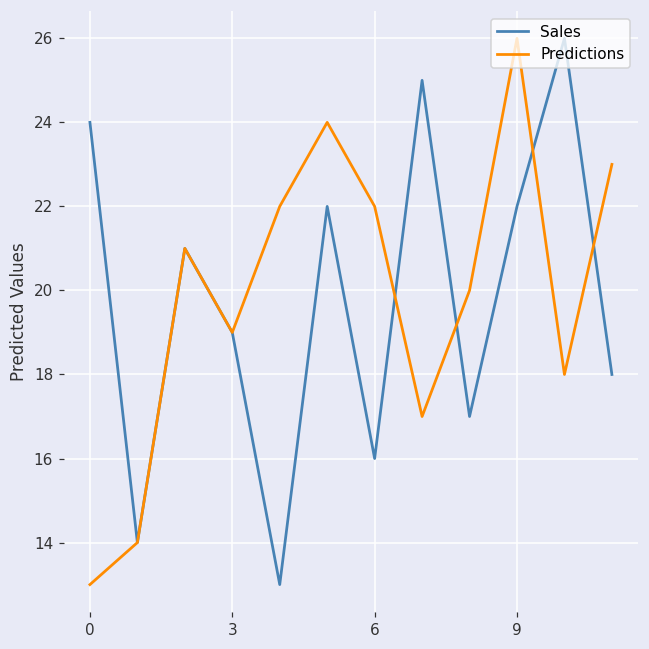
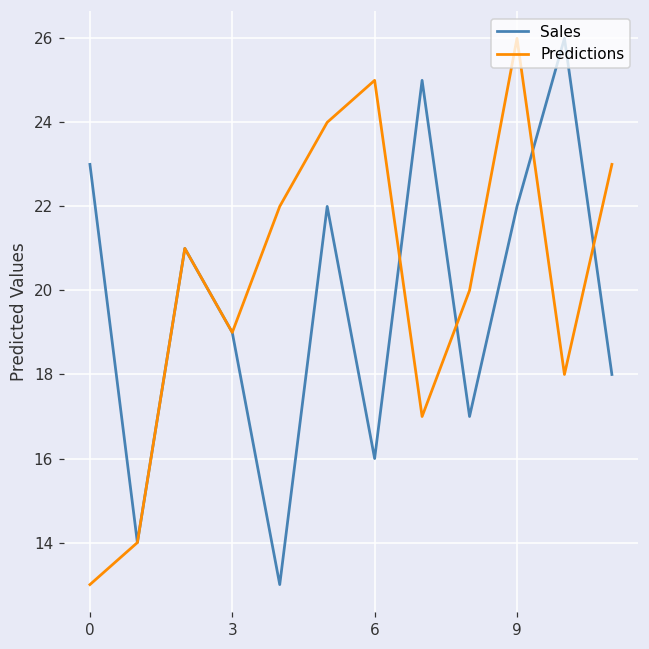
  {
    "Sales": {
-     "0": 24,
+     "0": 23,
      "6": 16,
      "9": 22
    },
    "Predictions": {
      "0": 13,
-     "6": 22
+     "6": 25
    }
  }
